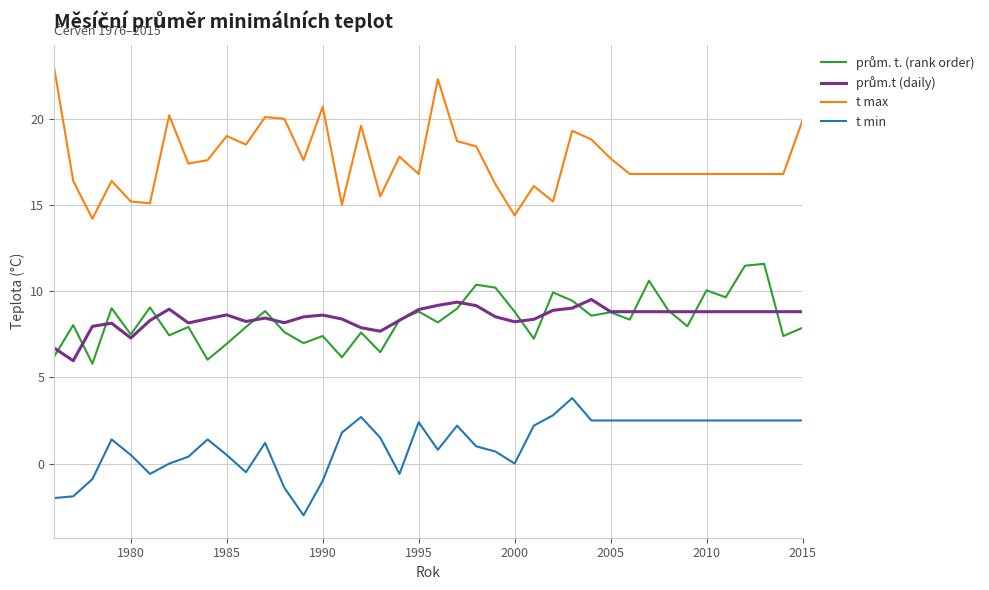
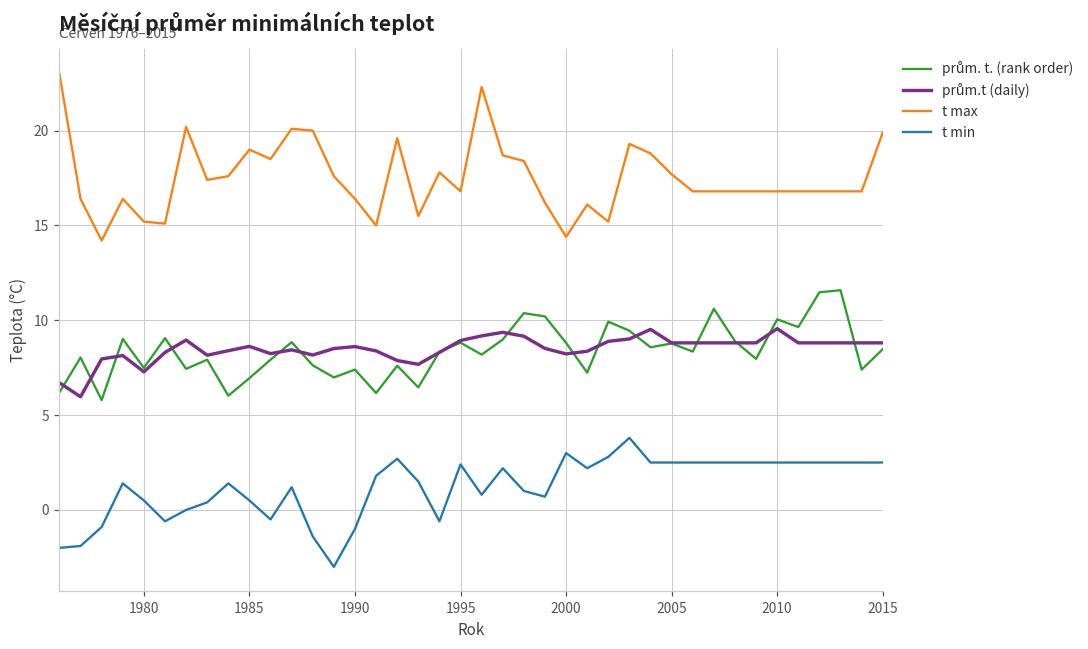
  {
    "prům. t. (rank order)": {
      "1980": 7.5,
      "1985": 7.0,
      "1990": 7.4,
      "2000": 8.8,
      "2010": 10.1,
-     "2015": 7.9
+     "2015": 8.5
    },
    "prům.t (daily)": {
      "1980": 7.3,
      "1985": 8.6,
      "1990": 8.6,
      "2000": 8.2,
-     "2010": 8.8,
+     "2010": 9.6,
      "2015": 8.8
    },
    "t max": {
      "1980": 15.2,
      "1985": 19.0,
-     "1990": 20.7,
+     "1990": 16.4,
      "1995": 16.8,
      "2000": 14.4,
      "2005": 17.7,
      "2010": 16.8,
      "2015": 19.9
    },
    "t min": {
      "1980": 0.5,
      "1985": 0.5,
      "1990": -1,
      "1995": 2.4,
-     "2000": 0,
+     "2000": 3,
      "2005": 2.5,
      "2010": 2.5,
      "2015": 2.5
    }
  }
